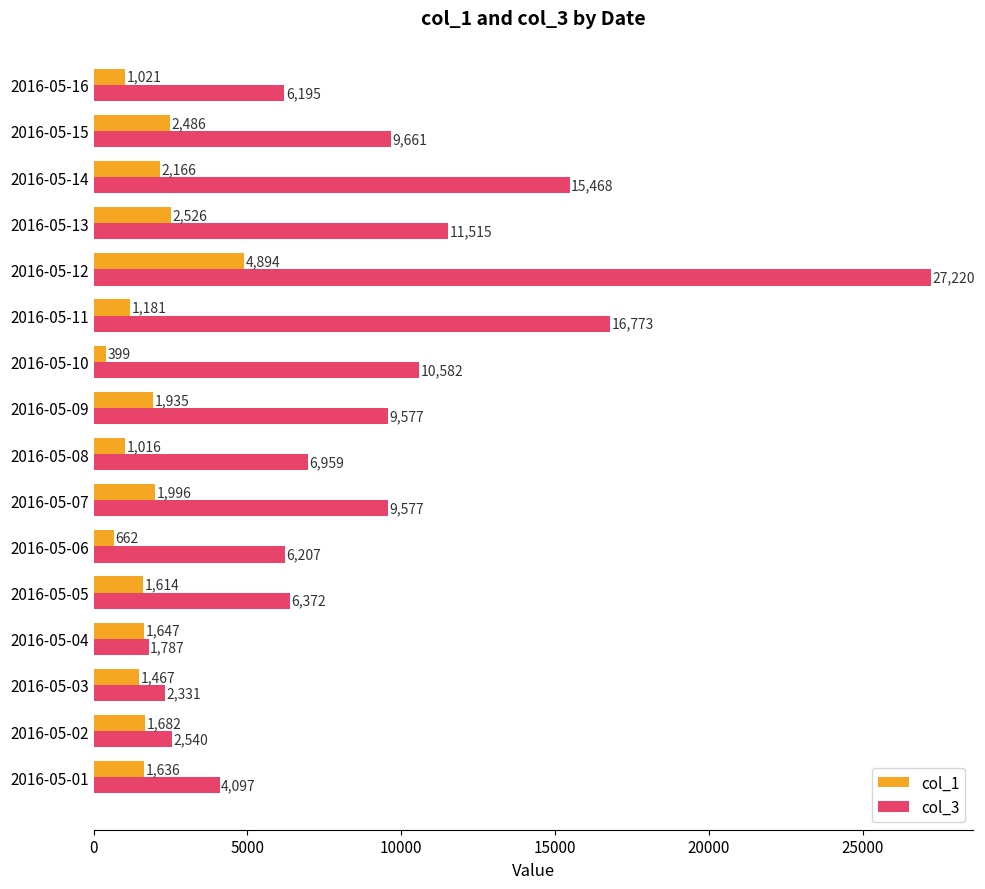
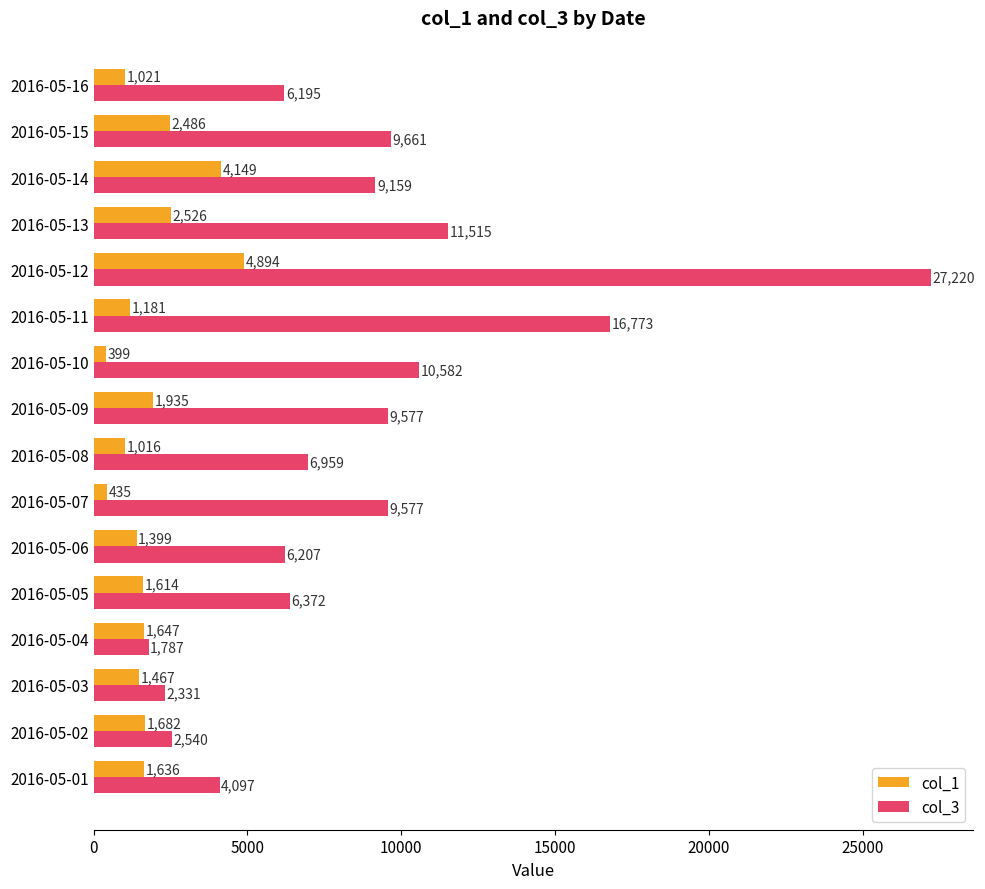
  {
    "col_1": {
      "2016-05-16": "1,021",
      "2016-05-15": "2,486",
-     "2016-05-14": "2,166",
+     "2016-05-14": "4,149",
      "2016-05-13": "2,526",
      "2016-05-12": "4,894",
      "2016-05-11": "1,181",
      "2016-05-10": "399",
      "2016-05-09": "1,935",
      "2016-05-08": "1,016",
-     "2016-05-07": "1,996",
-     "2016-05-06": "662",
+     "2016-05-07": "435",
+     "2016-05-06": "1,399",
      "2016-05-05": "1,614",
      "2016-05-04": "1,647",
      "2016-05-03": "1,467",
      "2016-05-02": "1,682",
      "2016-05-01": "1,636"
    },
    "col_3": {
      "2016-05-16": "6,195",
      "2016-05-15": "9,661",
-     "2016-05-14": "15,468",
+     "2016-05-14": "9,159",
      "2016-05-13": "11,515",
      "2016-05-12": "27,220",
      "2016-05-11": "16,773",
      "2016-05-10": "10,582",
      "2016-05-09": "9,577",
      "2016-05-08": "6,959",
      "2016-05-07": "9,577",
      "2016-05-06": "6,207",
      "2016-05-05": "6,372",
      "2016-05-04": "1,787",
      "2016-05-03": "2,331",
      "2016-05-02": "2,540",
      "2016-05-01": "4,097"
    }
  }
